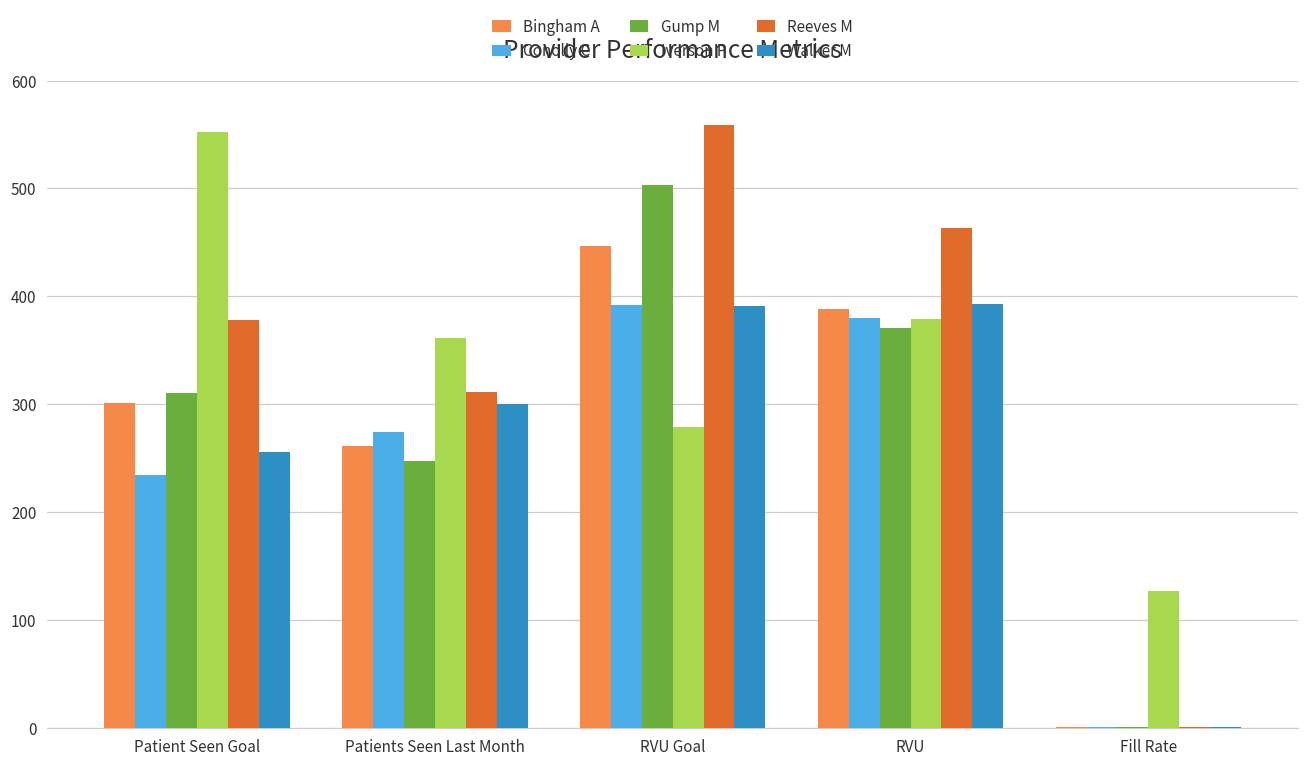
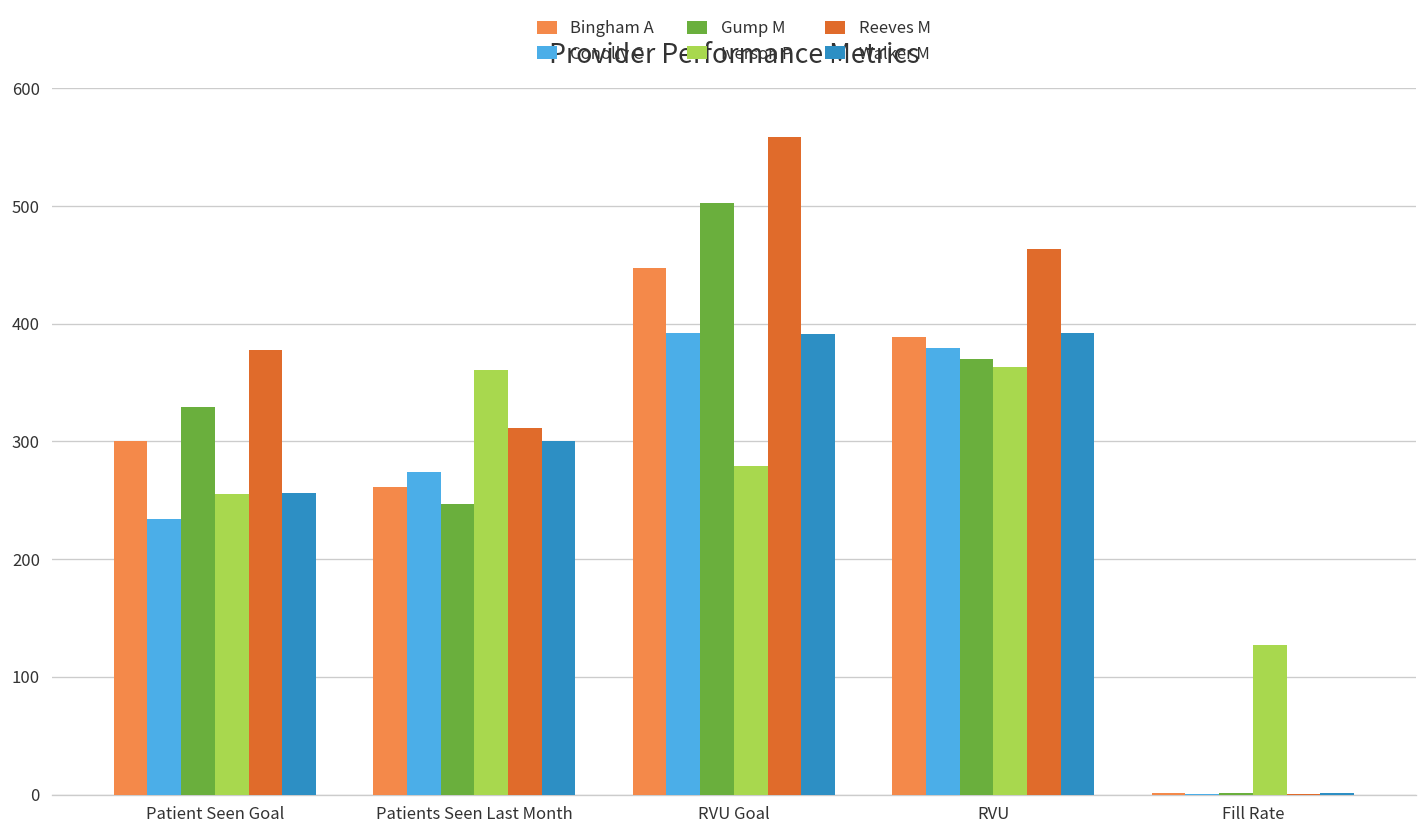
  {
    "Gump M": {
-     "Patient Seen Goal": 310,
+     "Patient Seen Goal": 330,
      "Patients Seen Last Month": 250,
      "RVU Goal": 500,
      "RVU": 370
    },
    "Iverson P": {
-     "Patient Seen Goal": 550,
+     "Patient Seen Goal": 260,
      "Patients Seen Last Month": 360,
      "RVU Goal": 280,
-     "RVU": 380,
+     "RVU": 360,
      "Fill Rate": 130
    }
  }
